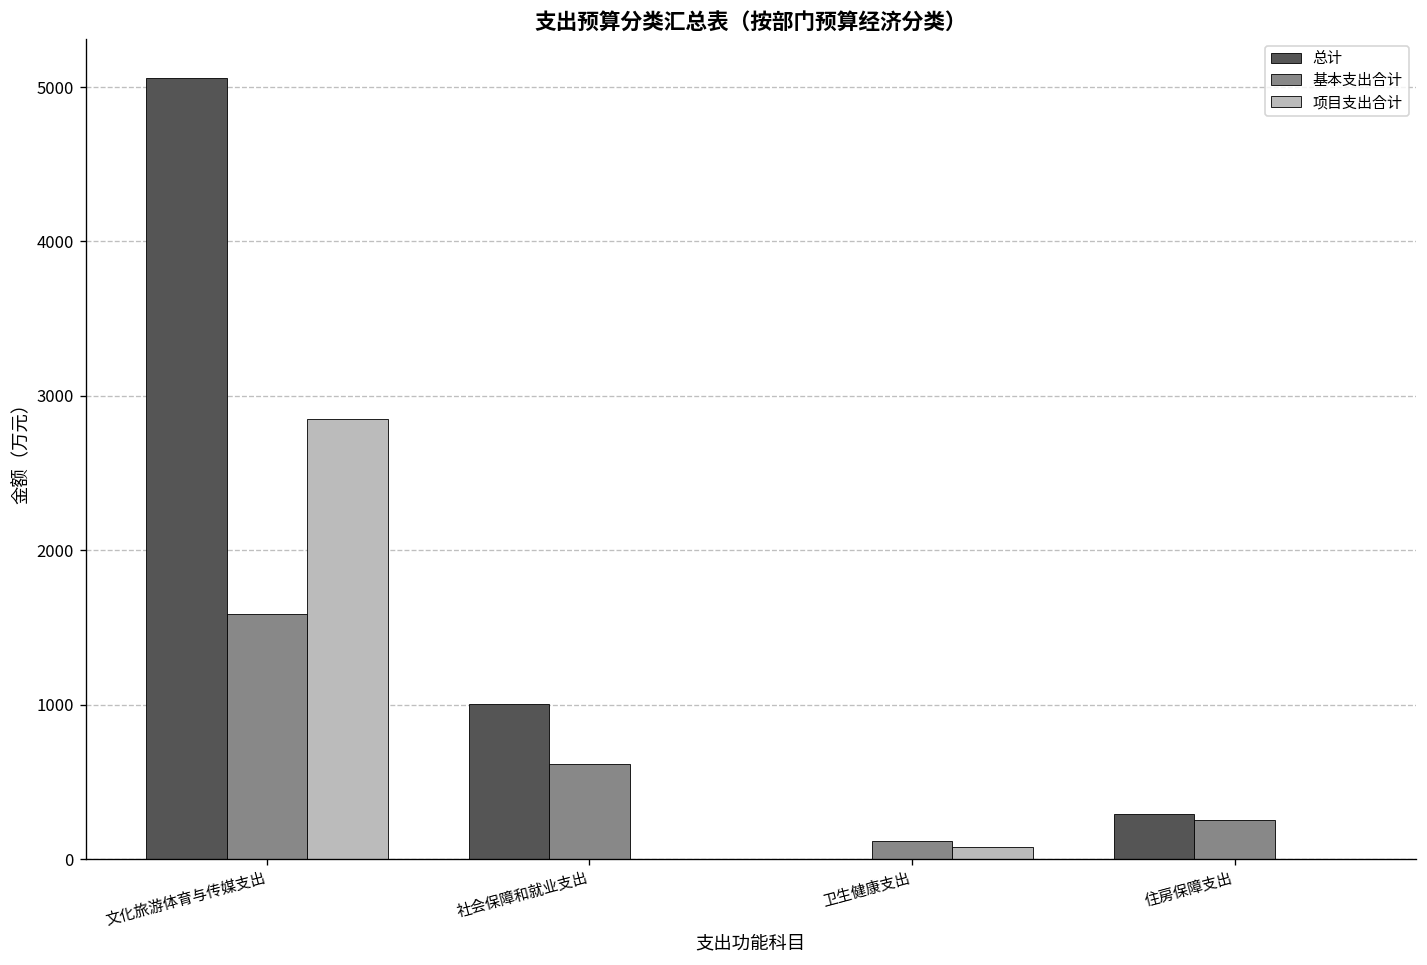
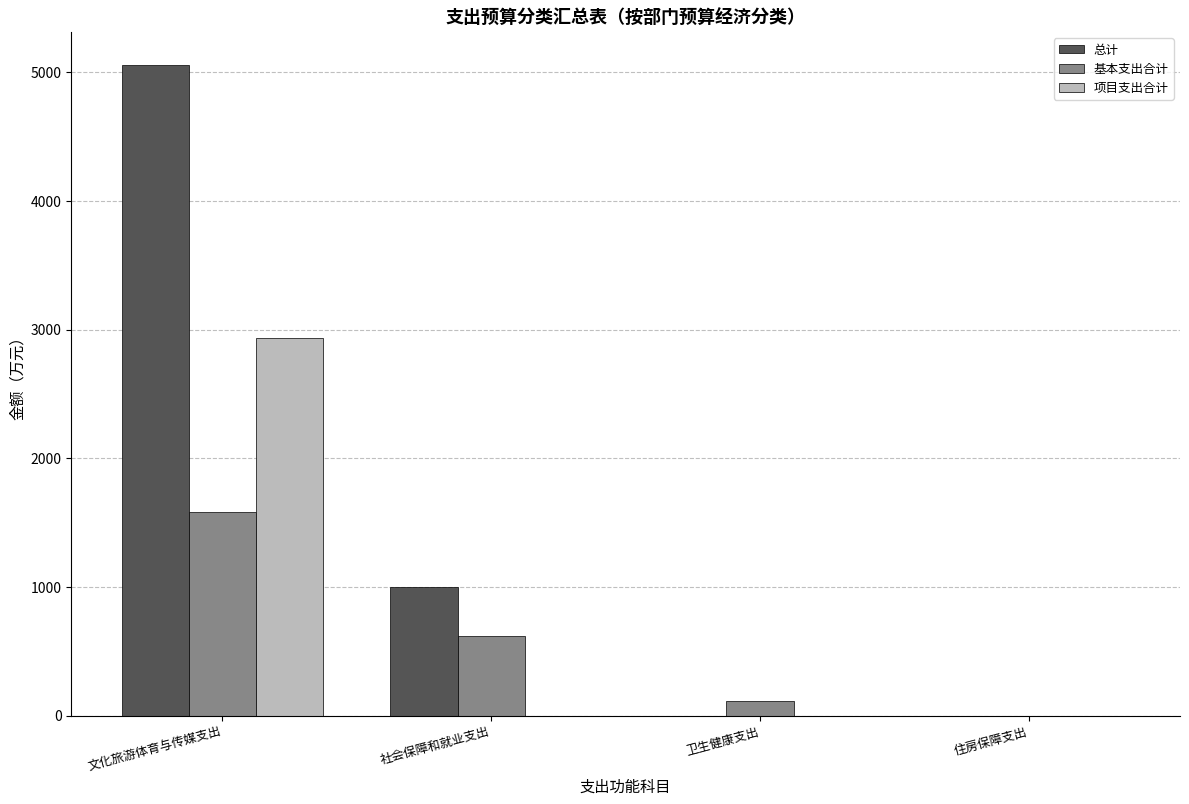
  {
    "总计": {
      "文化旅游体育与传媒支出": 5060,
      "社会保障和就业支出": 1000,
-     "住房保障支出": 290
+     "住房保障支出": 0
    },
    "基本支出合计": {
      "文化旅游体育与传媒支出": 1580,
      "社会保障和就业支出": 620,
      "卫生健康支出": 110,
-     "住房保障支出": 250
+     "住房保障支出": 0
    },
    "项目支出合计": {
-     "文化旅游体育与传媒支出": 2850,
+     "文化旅游体育与传媒支出": 2930,
      "社会保障和就业支出": 0,
-     "卫生健康支出": 70,
+     "卫生健康支出": 0,
      "住房保障支出": 0
    }
  }
